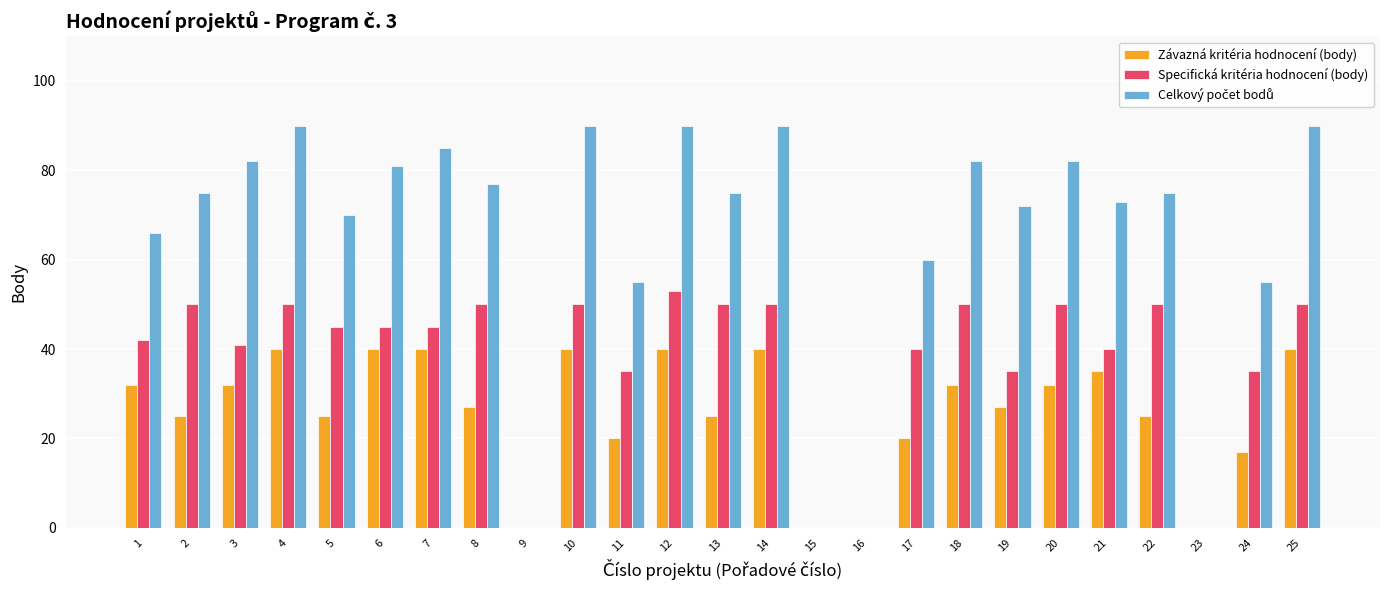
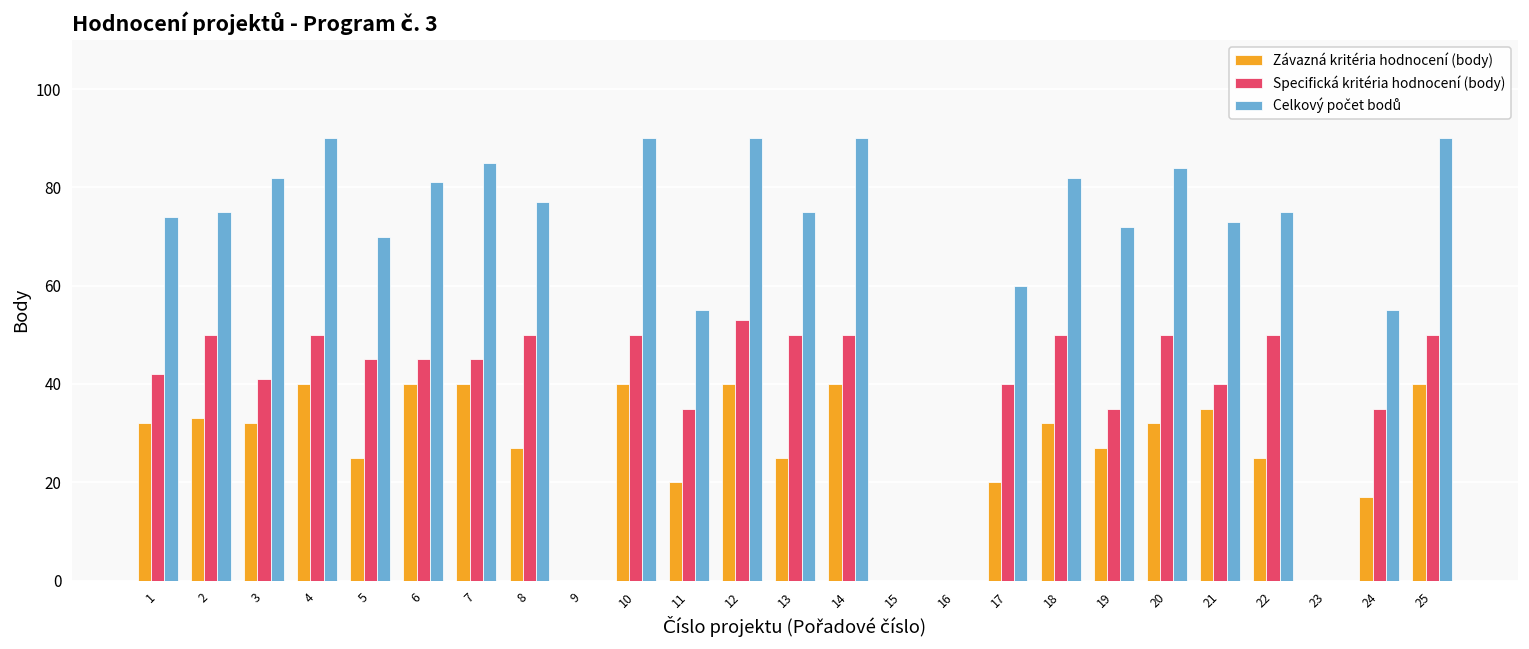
  {
    "Závazná kritéria hodnocení (body)": {
      "1": 32,
-     "2": 25,
+     "2": 33,
      "3": 32,
      "4": 40,
      "5": 25,
      "6": 40,
      "7": 40,
      "8": 27,
      "9": 0,
      "10": 40,
      "11": 20,
      "12": 40,
      "13": 25,
      "14": 40,
      "15": 0,
      "16": 0,
      "17": 20,
      "18": 32,
      "19": 27,
      "20": 32,
      "21": 35,
      "22": 25,
      "23": 0,
      "24": 17,
      "25": 40
    },
    "Specifická kritéria hodnocení (body)": {
      "1": 42,
      "2": 50,
      "3": 41,
      "4": 50,
      "5": 45,
      "6": 45,
      "7": 45,
      "8": 50,
      "9": 0,
      "10": 50,
      "11": 35,
      "12": 53,
      "13": 50,
      "14": 50,
      "15": 0,
      "16": 0,
      "17": 40,
      "18": 50,
      "19": 35,
      "20": 50,
      "21": 40,
      "22": 50,
      "23": 0,
      "24": 35,
      "25": 50
    },
    "Celkový počet bodů": {
-     "1": 66,
+     "1": 74,
      "2": 75,
      "3": 82,
      "4": 90,
      "5": 70,
      "6": 81,
      "7": 85,
      "8": 77,
      "9": 0,
      "10": 90,
      "11": 55,
      "12": 90,
      "13": 75,
      "14": 90,
      "15": 0,
      "16": 0,
      "17": 60,
      "18": 82,
      "19": 72,
-     "20": 82,
+     "20": 84,
      "21": 73,
      "22": 75,
      "23": 0,
      "24": 55,
      "25": 90
    }
  }
